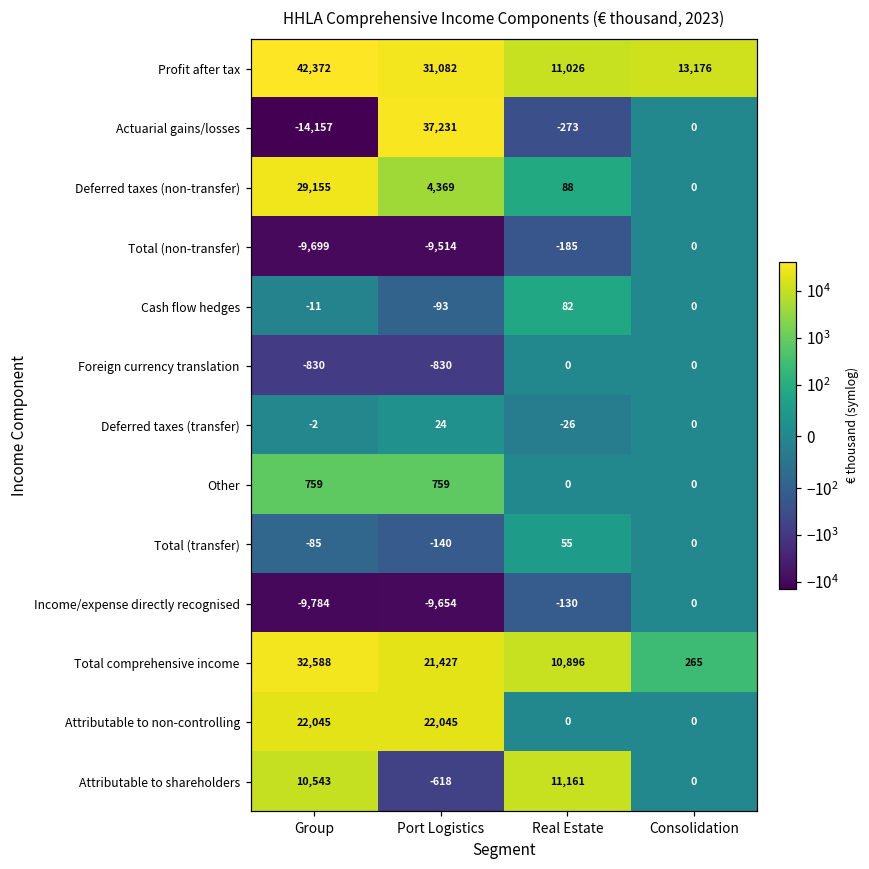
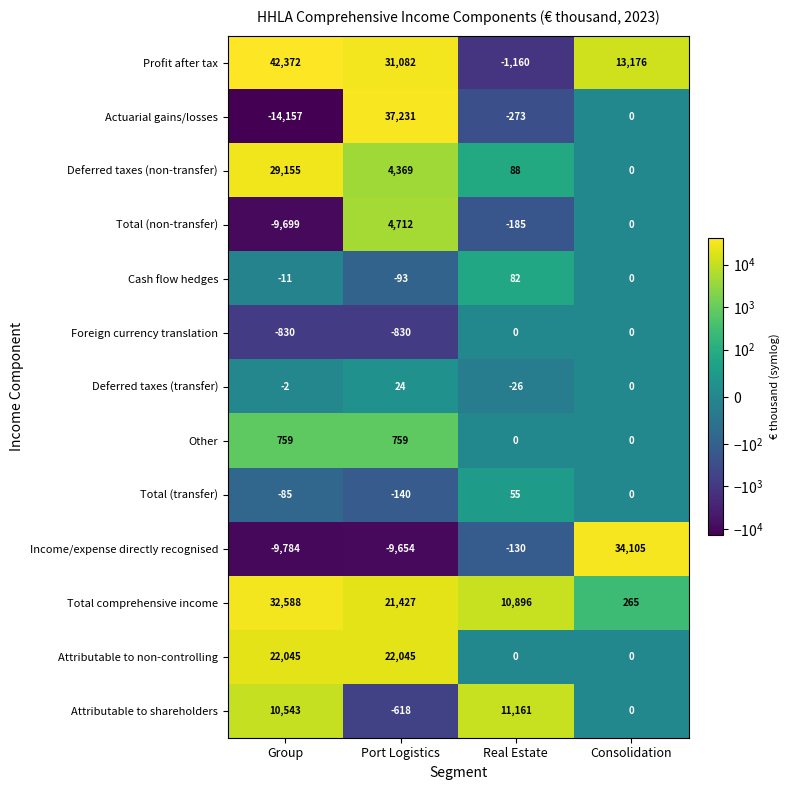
  {
    "Profit after tax": {
      "Group": "42,372",
      "Port Logistics": "31,082",
-     "Real Estate": "11,026",
+     "Real Estate": "-1,160",
      "Consolidation": "13,176"
    },
    "Actuarial gains/losses": {
      "Group": "-14,157",
      "Port Logistics": "37,231",
      "Real Estate": "-273",
      "Consolidation": "0"
    },
    "Deferred taxes (non-transfer)": {
      "Group": "29,155",
      "Port Logistics": "4,369",
      "Real Estate": "88",
      "Consolidation": "0"
    },
    "Total (non-transfer)": {
      "Group": "-9,699",
-     "Port Logistics": "-9,514",
+     "Port Logistics": "4,712",
      "Real Estate": "-185",
      "Consolidation": "0"
    },
    "Cash flow hedges": {
      "Group": "-11",
      "Port Logistics": "-93",
      "Real Estate": "82",
      "Consolidation": "0"
    },
    "Foreign currency translation": {
      "Group": "-830",
      "Port Logistics": "-830",
      "Real Estate": "0",
      "Consolidation": "0"
    },
    "Deferred taxes (transfer)": {
      "Group": "-2",
      "Port Logistics": "24",
      "Real Estate": "-26",
      "Consolidation": "0"
    },
    "Other": {
      "Group": "759",
      "Port Logistics": "759",
      "Real Estate": "0",
      "Consolidation": "0"
    },
    "Total (transfer)": {
      "Group": "-85",
      "Port Logistics": "-140",
      "Real Estate": "55",
      "Consolidation": "0"
    },
    "Income/expense directly recognised": {
      "Group": "-9,784",
      "Port Logistics": "-9,654",
      "Real Estate": "-130",
-     "Consolidation": "0"
+     "Consolidation": "34,105"
    },
    "Total comprehensive income": {
      "Group": "32,588",
      "Port Logistics": "21,427",
      "Real Estate": "10,896",
      "Consolidation": "265"
    },
    "Attributable to non-controlling": {
      "Group": "22,045",
      "Port Logistics": "22,045",
      "Real Estate": "0",
      "Consolidation": "0"
    },
    "Attributable to shareholders": {
      "Group": "10,543",
      "Port Logistics": "-618",
      "Real Estate": "11,161",
      "Consolidation": "0"
    }
  }
